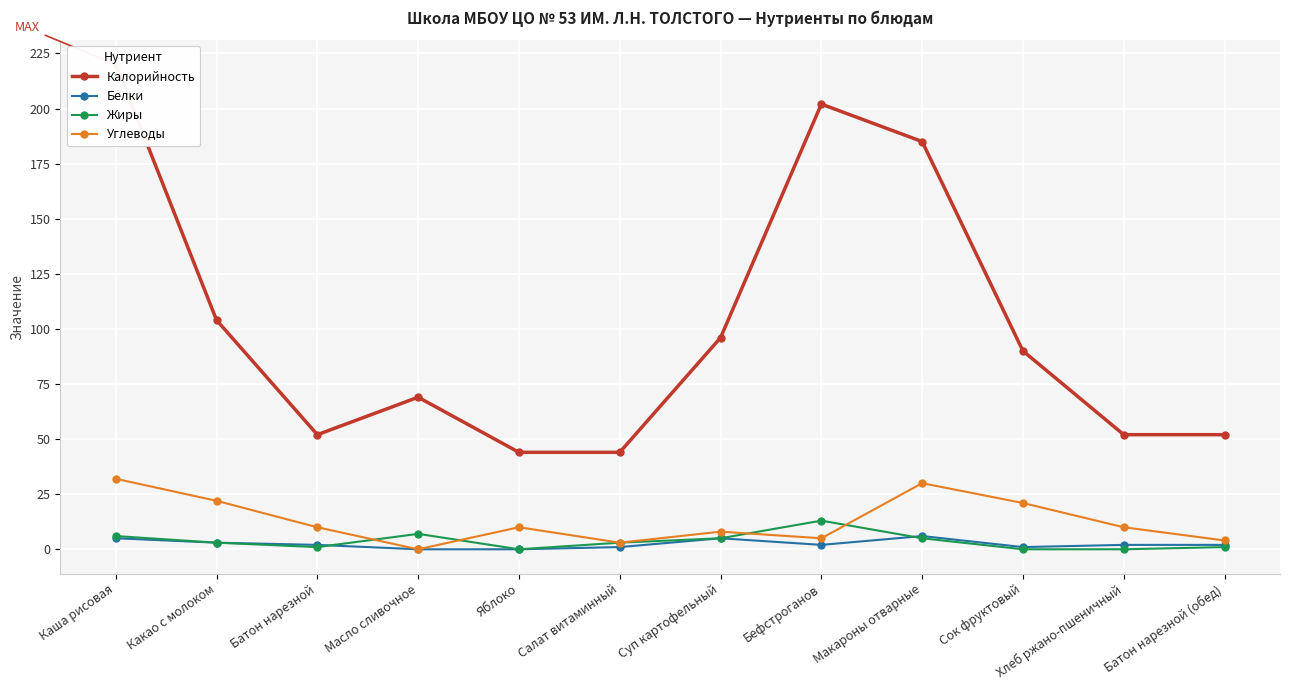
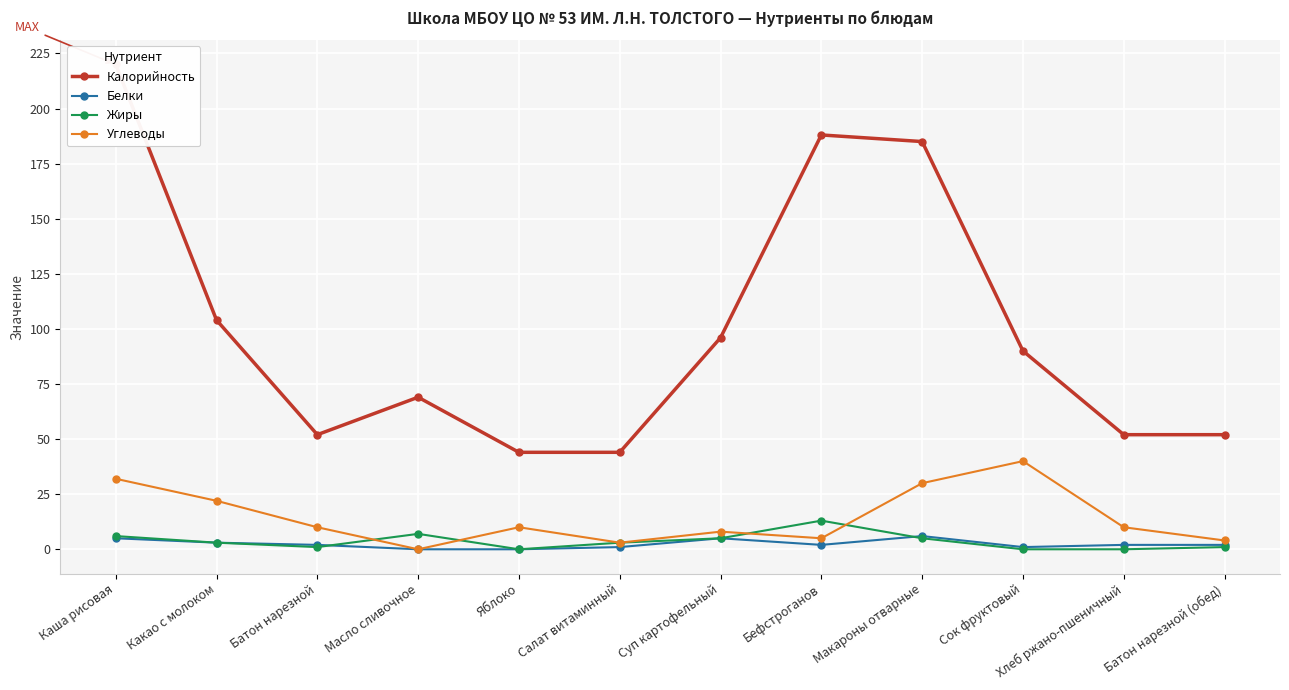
  {
    "Калорийность": {
      "Какао с молоком": 104,
      "Батон нарезной": 52,
      "Масло сливочное": 69,
      "Яблоко": 44,
      "Салат витаминный": 44,
      "Суп картофельный": 96,
-     "Бефстроганов": 202,
+     "Бефстроганов": 188,
      "Макароны отварные": 185,
      "Сок фруктовый": 90,
      "Хлеб ржано-пшеничный": 52,
      "Батон нарезной (обед)": 52
    },
    "Белки": {
      "Салат витаминный": 1,
      "Бефстроганов": 2,
      "Хлеб ржано-пшеничный": 2
    },
    "Жиры": {
      "Масло сливочное": 7,
      "Бефстроганов": 13,
      "Хлеб ржано-пшеничный": 0
    },
    "Углеводы": {
      "Каша рисовая": 32,
      "Какао с молоком": 22,
      "Батон нарезной": 10,
      "Яблоко": 10,
      "Суп картофельный": 8,
      "Бефстроганов": 5,
      "Макароны отварные": 30,
-     "Сок фруктовый": 21,
+     "Сок фруктовый": 40,
      "Хлеб ржано-пшеничный": 10,
      "Батон нарезной (обед)": 4
    }
  }
